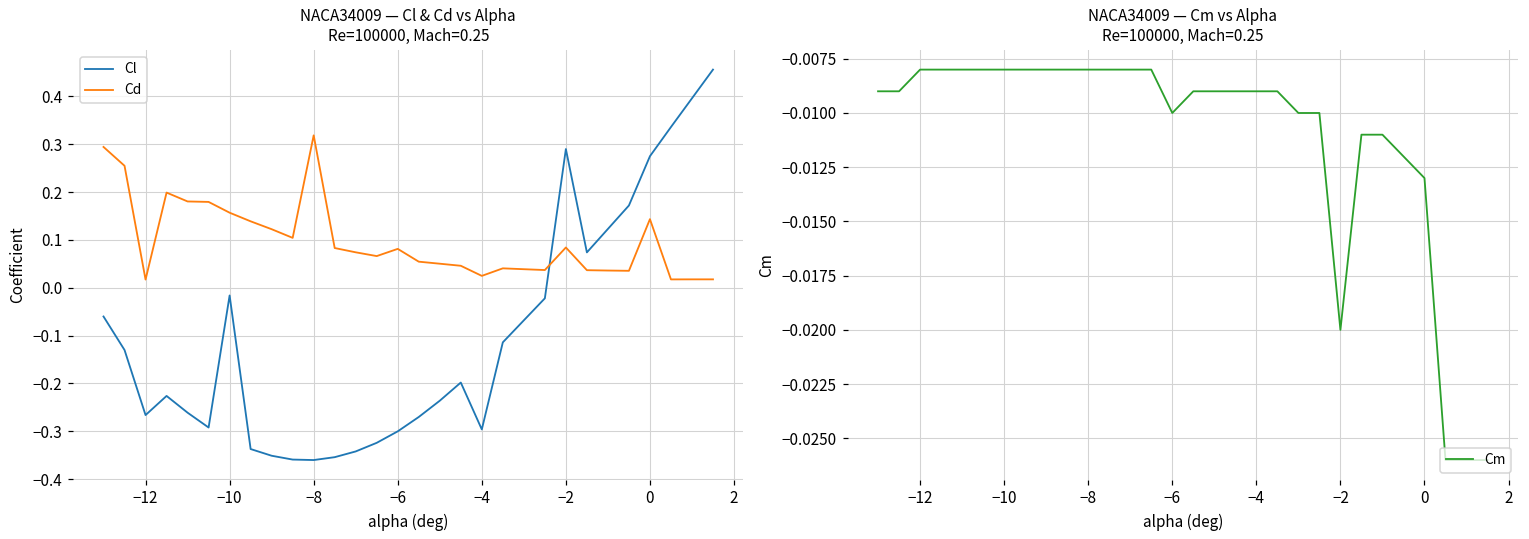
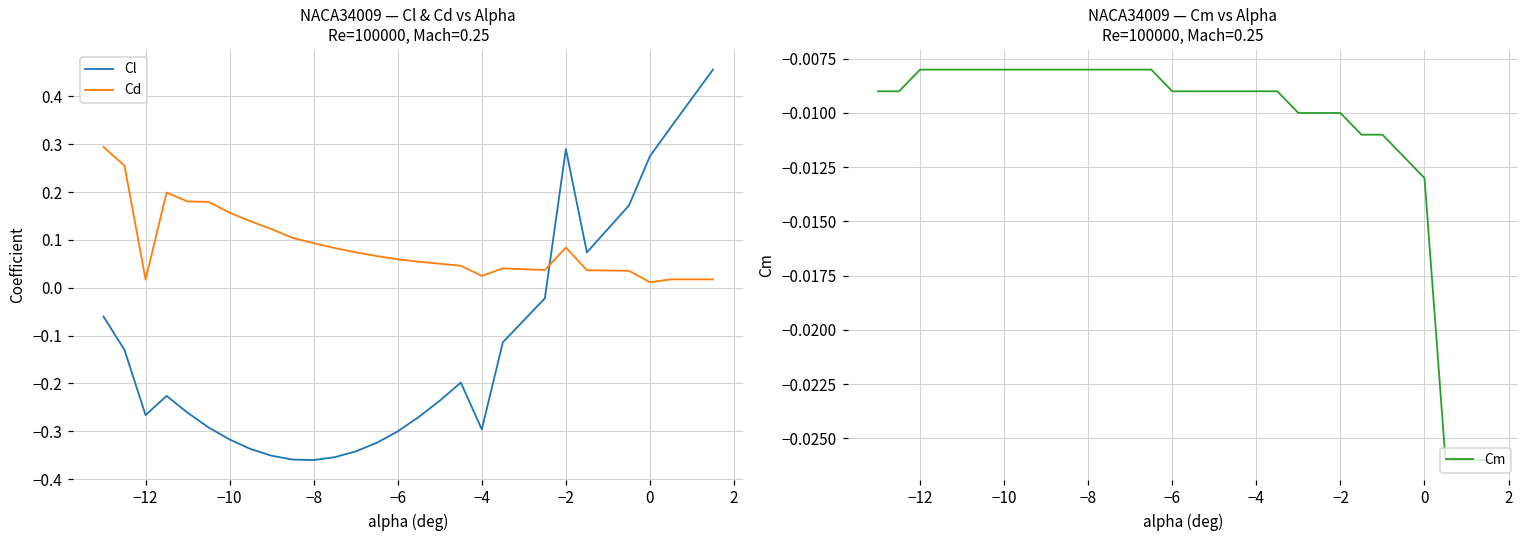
  {
    "NACA34009 — Cl & Cd vs Alpha Re=100000, Mach=0.25": {
      "Cl": {
        "−12": -0.27,
-       "−10": -0.02,
+       "−10": -0.32,
        "−8": -0.36,
        "−6": -0.30,
        "−4": -0.30,
        "−2": 0.29,
        "0": 0.28
      },
      "Cd": {
        "−12": 0.02,
        "−10": 0.16,
-       "−8": 0.32,
-       "−6": 0.08,
+       "−8": 0.09,
+       "−6": 0.06,
        "−4": 0.02,
        "−2": 0.08,
-       "0": 0.14
+       "0": 0.01
      }
    },
    "NACA34009 — Cm vs Alpha Re=100000, Mach=0.25": {
      "−12": -0.008,
      "−10": -0.008,
      "−8": -0.008,
-     "−6": -0.010,
+     "−6": -0.009,
      "−4": -0.009,
-     "−2": -0.02,
+     "−2": -0.01,
      "0": -0.013
    }
  }
